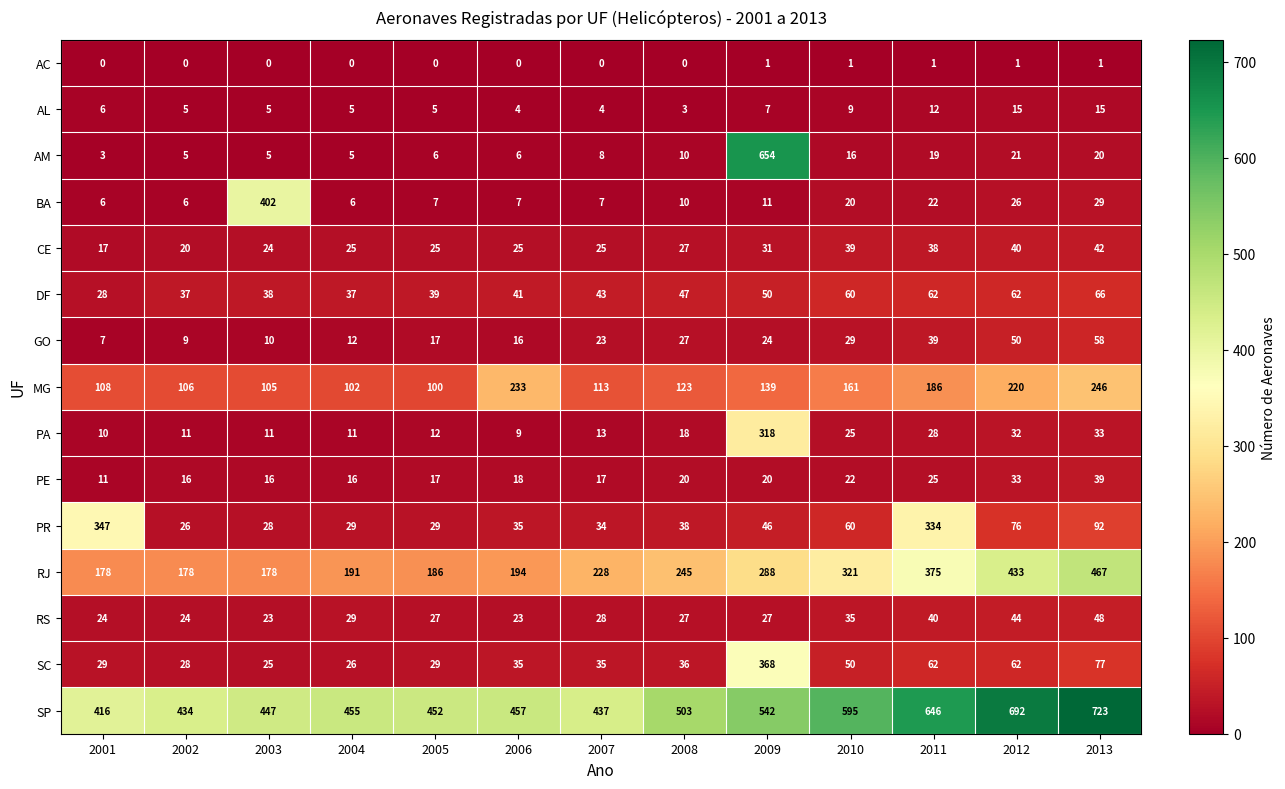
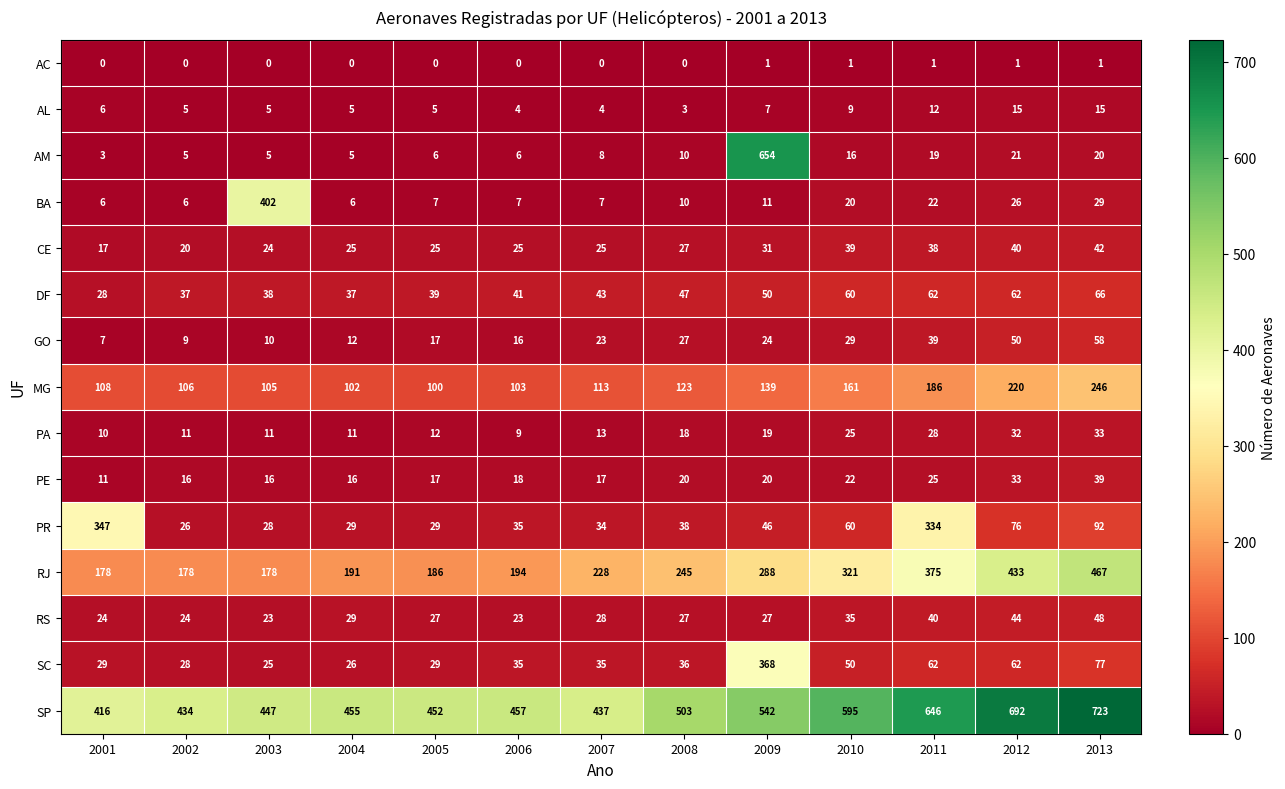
  {
    "AC": {
      "2001": 0,
      "2002": 0,
      "2003": 0,
      "2004": 0,
      "2005": 0,
      "2006": 0,
      "2007": 0,
      "2008": 0,
      "2009": 1,
      "2010": 1,
      "2011": 1,
      "2012": 1,
      "2013": 1
    },
    "AL": {
      "2001": 6,
      "2002": 5,
      "2003": 5,
      "2004": 5,
      "2005": 5,
      "2006": 4,
      "2007": 4,
      "2008": 3,
      "2009": 7,
      "2010": 9,
      "2011": 12,
      "2012": 15,
      "2013": 15
    },
    "AM": {
      "2001": 3,
      "2002": 5,
      "2003": 5,
      "2004": 5,
      "2005": 6,
      "2006": 6,
      "2007": 8,
      "2008": 10,
      "2009": 654,
      "2010": 16,
      "2011": 19,
      "2012": 21,
      "2013": 20
    },
    "BA": {
      "2001": 6,
      "2002": 6,
      "2003": 402,
      "2004": 6,
      "2005": 7,
      "2006": 7,
      "2007": 7,
      "2008": 10,
      "2009": 11,
      "2010": 20,
      "2011": 22,
      "2012": 26,
      "2013": 29
    },
    "CE": {
      "2001": 17,
      "2002": 20,
      "2003": 24,
      "2004": 25,
      "2005": 25,
      "2006": 25,
      "2007": 25,
      "2008": 27,
      "2009": 31,
      "2010": 39,
      "2011": 38,
      "2012": 40,
      "2013": 42
    },
    "DF": {
      "2001": 28,
      "2002": 37,
      "2003": 38,
      "2004": 37,
      "2005": 39,
      "2006": 41,
      "2007": 43,
      "2008": 47,
      "2009": 50,
      "2010": 60,
      "2011": 62,
      "2012": 62,
      "2013": 66
    },
    "GO": {
      "2001": 7,
      "2002": 9,
      "2003": 10,
      "2004": 12,
      "2005": 17,
      "2006": 16,
      "2007": 23,
      "2008": 27,
      "2009": 24,
      "2010": 29,
      "2011": 39,
      "2012": 50,
      "2013": 58
    },
    "MG": {
      "2001": 108,
      "2002": 106,
      "2003": 105,
      "2004": 102,
      "2005": 100,
-     "2006": 233,
+     "2006": 103,
      "2007": 113,
      "2008": 123,
      "2009": 139,
      "2010": 161,
      "2011": 186,
      "2012": 220,
      "2013": 246
    },
    "PA": {
      "2001": 10,
      "2002": 11,
      "2003": 11,
      "2004": 11,
      "2005": 12,
      "2006": 9,
      "2007": 13,
      "2008": 18,
-     "2009": 318,
+     "2009": 19,
      "2010": 25,
      "2011": 28,
      "2012": 32,
      "2013": 33
    },
    "PE": {
      "2001": 11,
      "2002": 16,
      "2003": 16,
      "2004": 16,
      "2005": 17,
      "2006": 18,
      "2007": 17,
      "2008": 20,
      "2009": 20,
      "2010": 22,
      "2011": 25,
      "2012": 33,
      "2013": 39
    },
    "PR": {
      "2001": 347,
      "2002": 26,
      "2003": 28,
      "2004": 29,
      "2005": 29,
      "2006": 35,
      "2007": 34,
      "2008": 38,
      "2009": 46,
      "2010": 60,
      "2011": 334,
      "2012": 76,
      "2013": 92
    },
    "RJ": {
      "2001": 178,
      "2002": 178,
      "2003": 178,
      "2004": 191,
      "2005": 186,
      "2006": 194,
      "2007": 228,
      "2008": 245,
      "2009": 288,
      "2010": 321,
      "2011": 375,
      "2012": 433,
      "2013": 467
    },
    "RS": {
      "2001": 24,
      "2002": 24,
      "2003": 23,
      "2004": 29,
      "2005": 27,
      "2006": 23,
      "2007": 28,
      "2008": 27,
      "2009": 27,
      "2010": 35,
      "2011": 40,
      "2012": 44,
      "2013": 48
    },
    "SC": {
      "2001": 29,
      "2002": 28,
      "2003": 25,
      "2004": 26,
      "2005": 29,
      "2006": 35,
      "2007": 35,
      "2008": 36,
      "2009": 368,
      "2010": 50,
      "2011": 62,
      "2012": 62,
      "2013": 77
    },
    "SP": {
      "2001": 416,
      "2002": 434,
      "2003": 447,
      "2004": 455,
      "2005": 452,
      "2006": 457,
      "2007": 437,
      "2008": 503,
      "2009": 542,
      "2010": 595,
      "2011": 646,
      "2012": 692,
      "2013": 723
    }
  }
